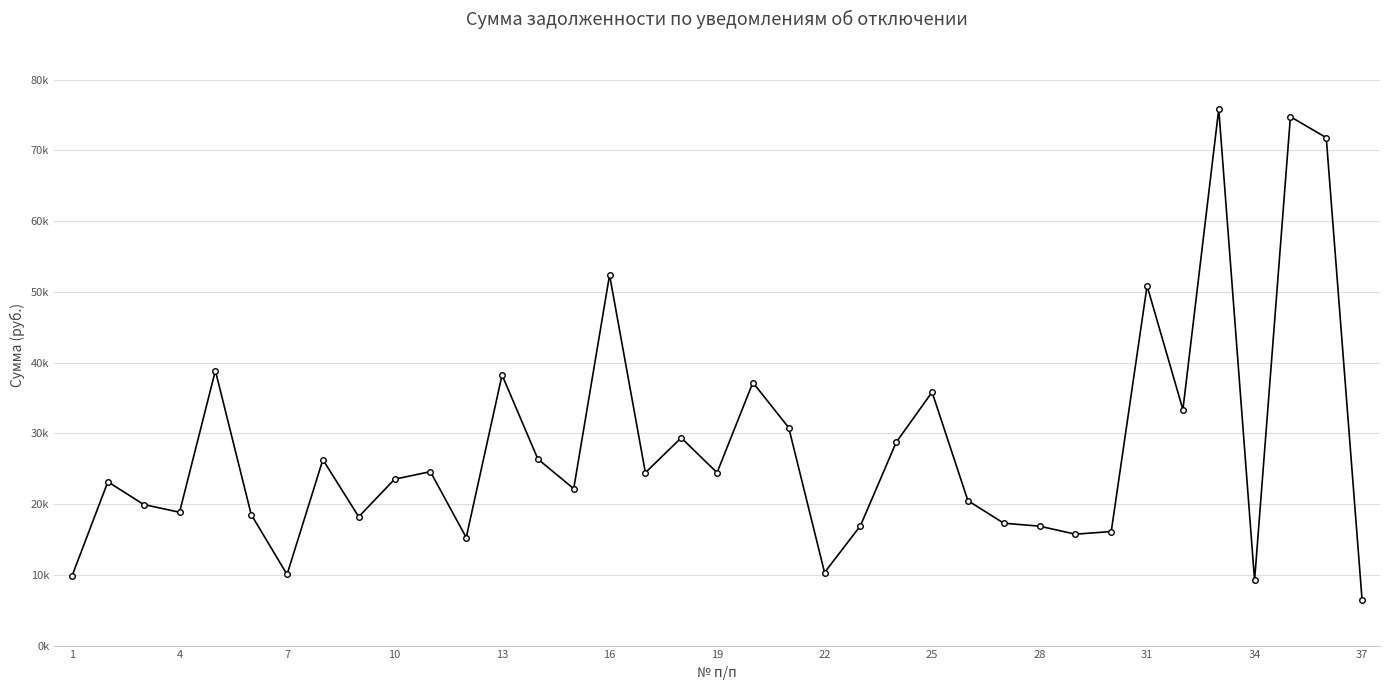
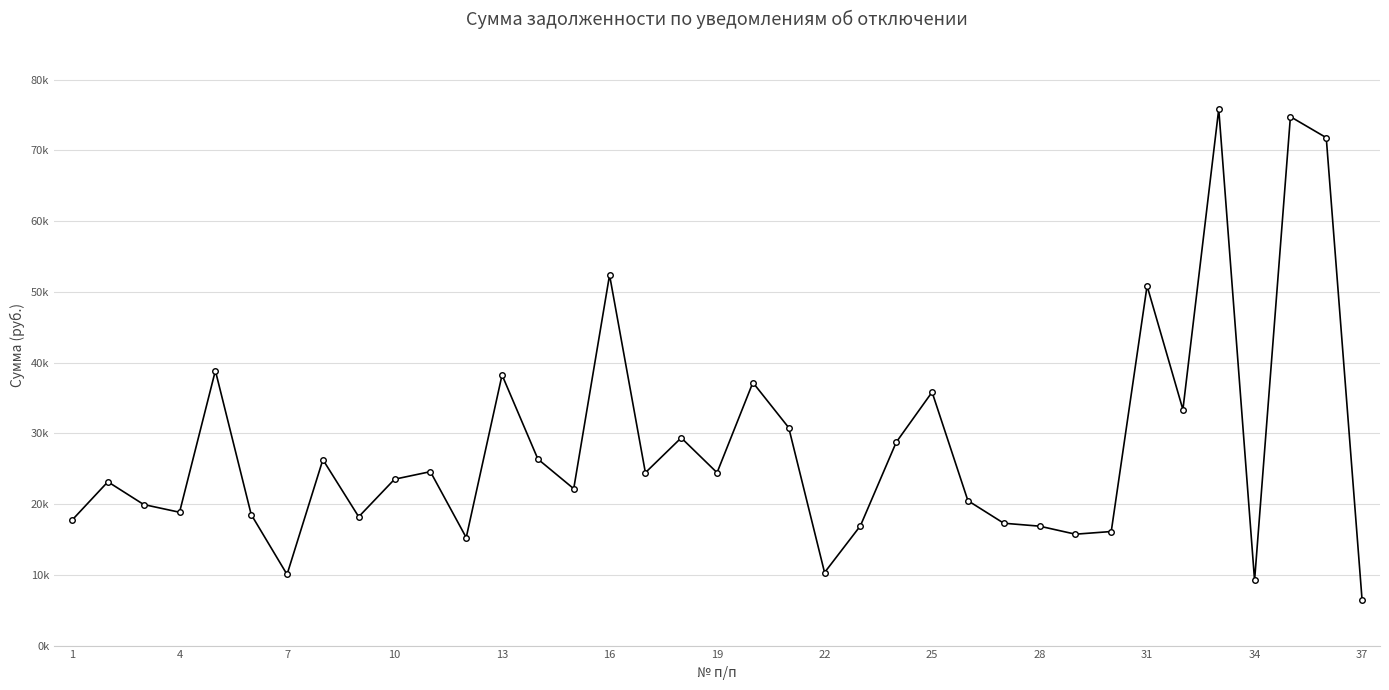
  {
-   "1": 10000,
+   "1": 18000,
    "4": 19000,
    "7": 10000,
    "10": 24000,
    "13": 38000,
    "16": 52000,
    "19": 24000,
    "22": 10000,
    "25": 36000,
    "28": 17000,
    "31": 51000,
    "34": 9000,
    "37": 6000
  }
